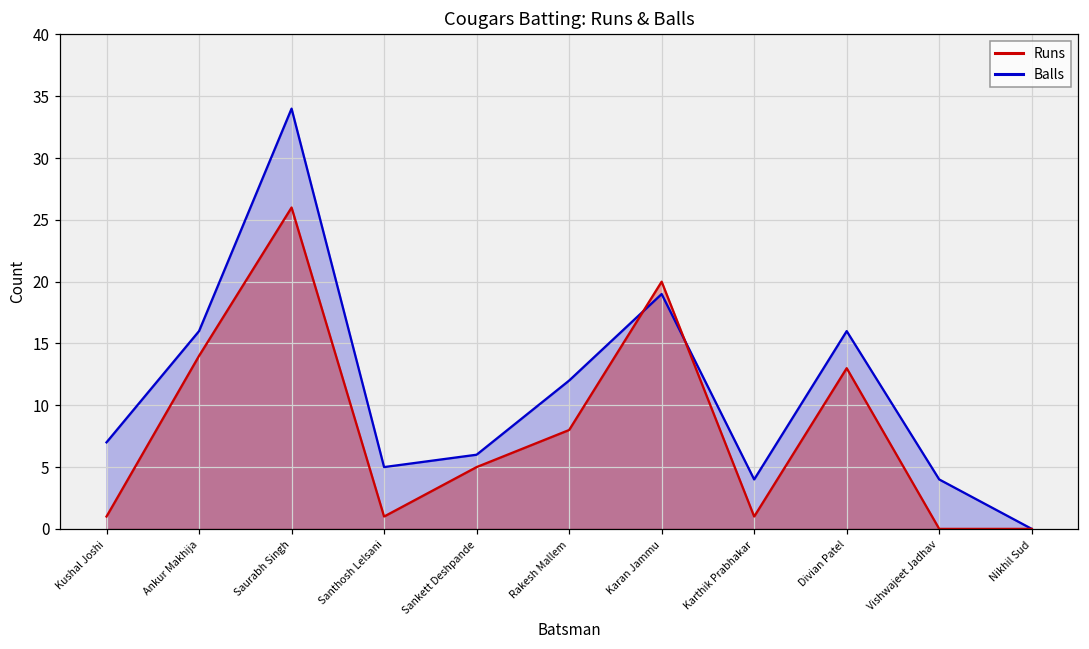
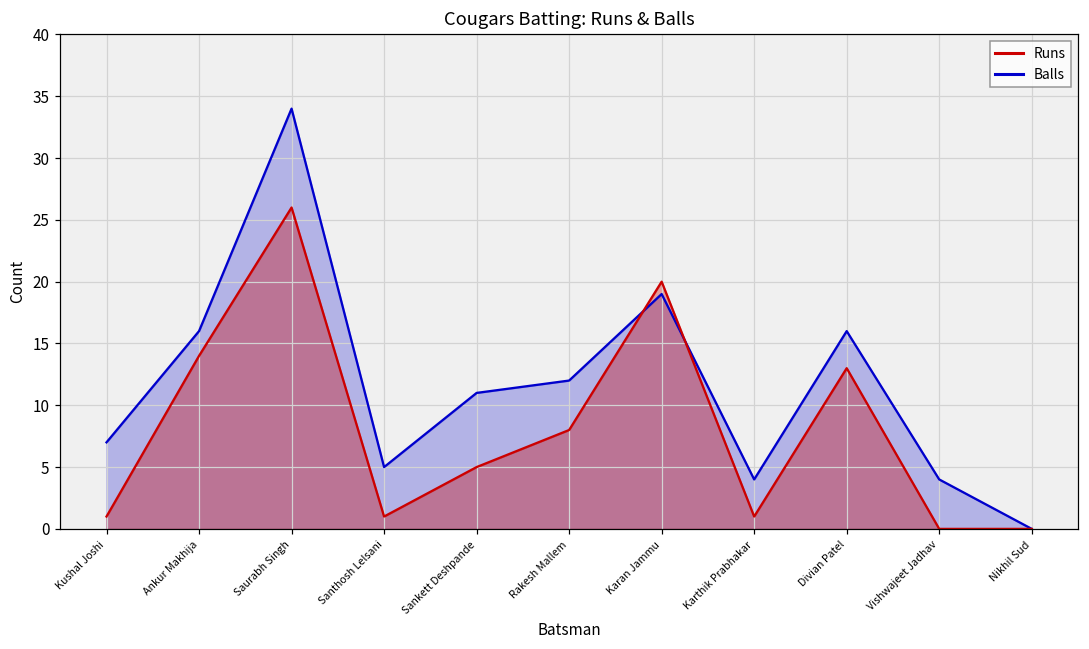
  {
    "Balls": {
      "Kushal Joshi": 7,
      "Ankur Makhija": 16,
      "Saurabh Singh": 34,
      "Santhosh Lelsani": 5,
-     "Sankett Deshpande": 6,
+     "Sankett Deshpande": 11,
      "Rakesh Mallem": 12,
      "Karan Jammu": 19,
      "Karthik Prabhakar": 4,
      "Divian Patel": 16,
      "Vishwajeet Jadhav": 4
    },
    "Runs": {
      "Kushal Joshi": 1,
      "Ankur Makhija": 14,
      "Saurabh Singh": 26,
      "Santhosh Lelsani": 1,
      "Sankett Deshpande": 5,
      "Rakesh Mallem": 8,
      "Karan Jammu": 20,
      "Karthik Prabhakar": 1,
      "Divian Patel": 13,
      "Vishwajeet Jadhav": 0
    }
  }
